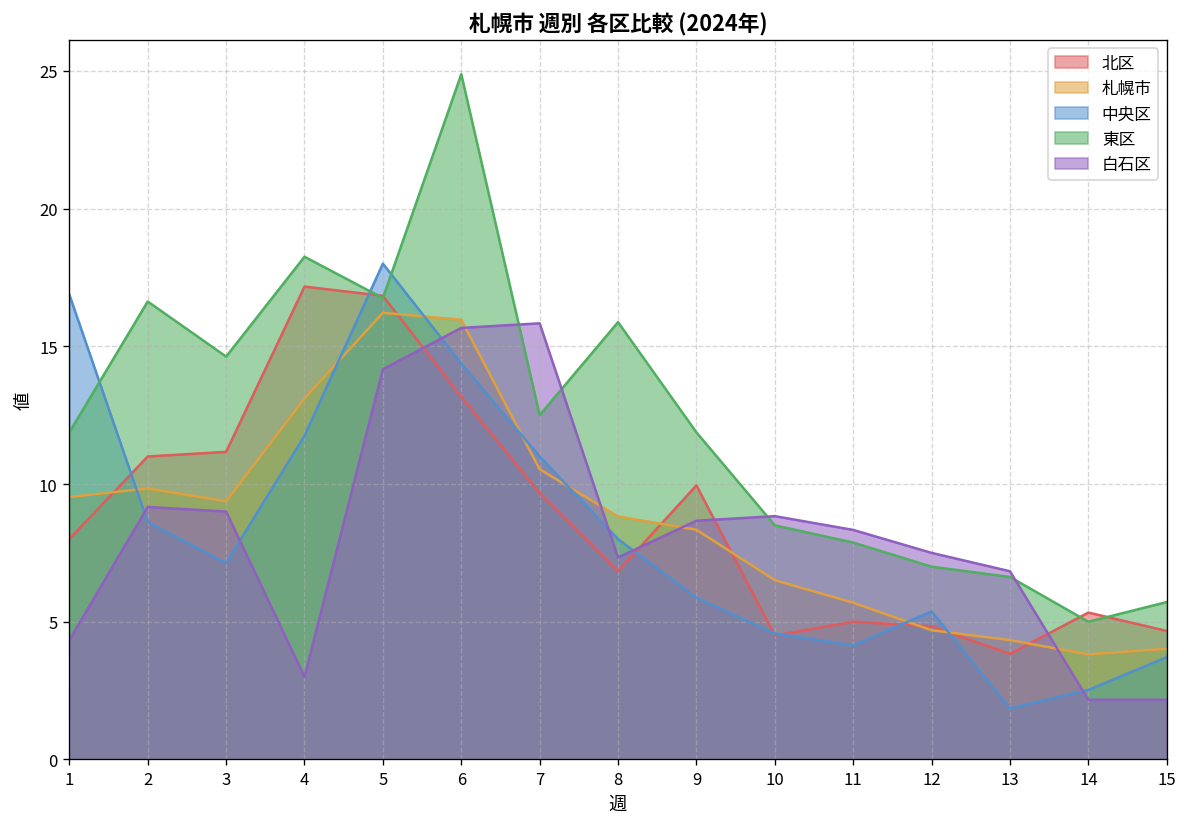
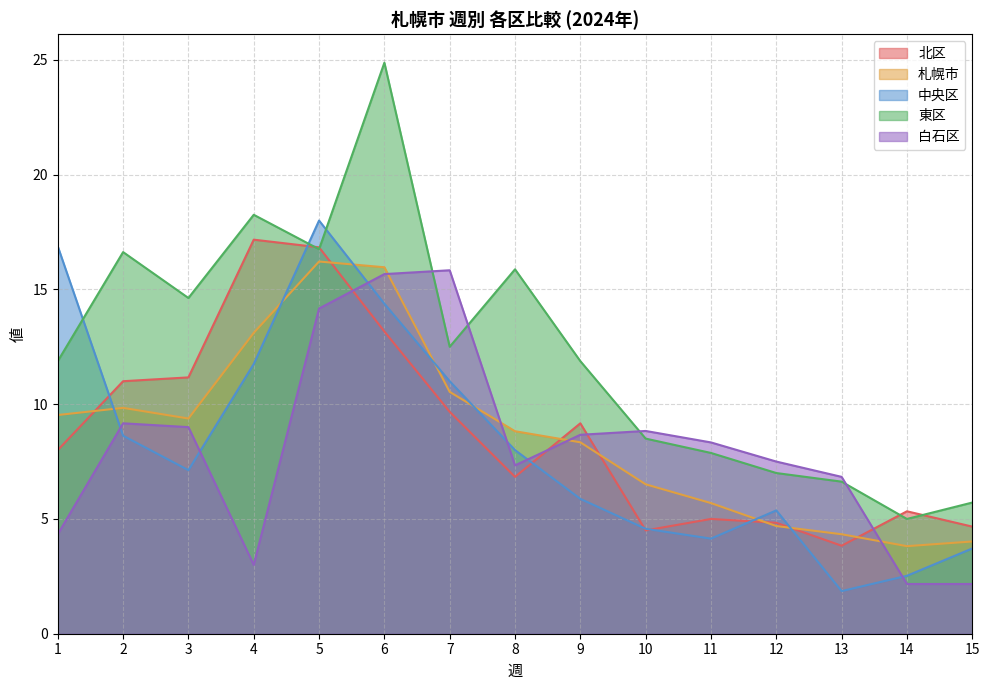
  {
    "北区": {
      "1": 8.0,
      "2": 11.0,
      "3": 11.2,
      "4": 17.2,
      "6": 13.2,
      "7": 9.7,
      "8": 6.8,
-     "9": 10.0,
+     "9": 9.2,
      "11": 5.0,
      "12": 4.8,
      "13": 3.8,
      "14": 5.3,
      "15": 4.7
    },
    "札幌市": {
      "1": 9.5,
      "2": 9.8,
      "3": 9.4,
      "4": 13.1,
      "5": 16.2,
      "6": 16.0,
      "7": 10.5,
      "8": 8.8,
      "9": 8.3,
      "10": 6.5,
      "11": 5.7,
      "12": 4.7,
      "13": 4.3,
      "14": 3.8,
      "15": 4.0
    },
    "中央区": {
      "1": 16.9,
      "2": 8.6,
      "3": 7.1,
      "4": 11.8,
      "5": 18.0,
      "6": 14.4,
      "7": 11.0,
      "8": 8.0,
      "9": 5.9,
      "11": 4.1,
      "12": 5.4,
      "13": 1.9,
      "14": 2.5,
      "15": 3.7
    },
    "東区": {
      "1": 11.9,
      "2": 16.6,
      "3": 14.6,
      "4": 18.3,
      "6": 24.9,
      "7": 12.5,
      "8": 15.9,
      "9": 11.9,
      "10": 8.5,
      "11": 7.9,
      "12": 7.0,
      "13": 6.6,
      "14": 5.0,
      "15": 5.7
    },
    "白石区": {
      "1": 4.3,
      "2": 9.2,
      "3": 9.0,
      "4": 3.0,
      "5": 14.2,
      "6": 15.7,
      "7": 15.8,
      "8": 7.3,
      "9": 8.7,
      "10": 8.8,
      "11": 8.3,
      "12": 7.5,
      "13": 6.8,
      "14": 2.2,
      "15": 2.2
    }
  }
